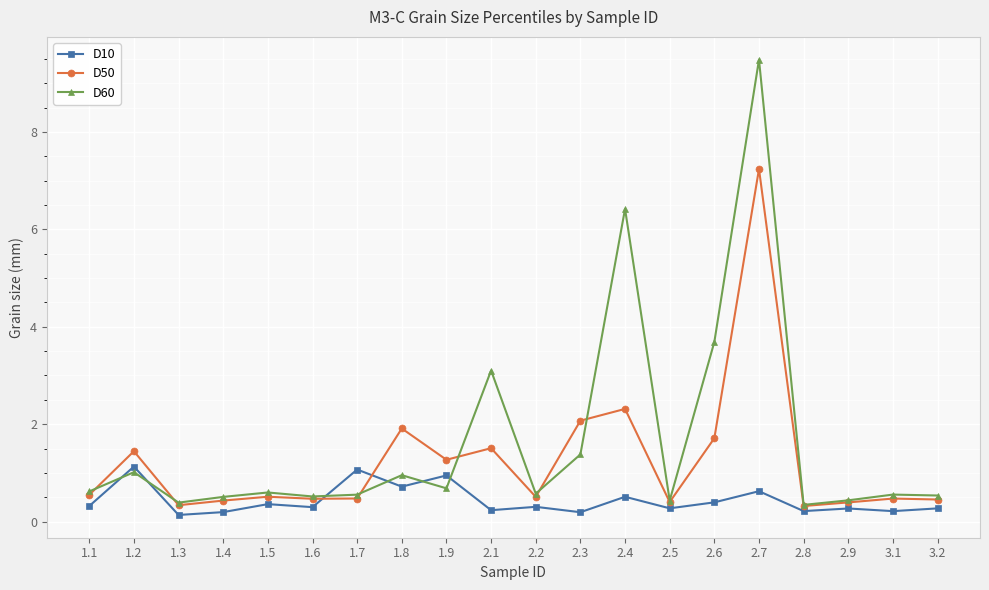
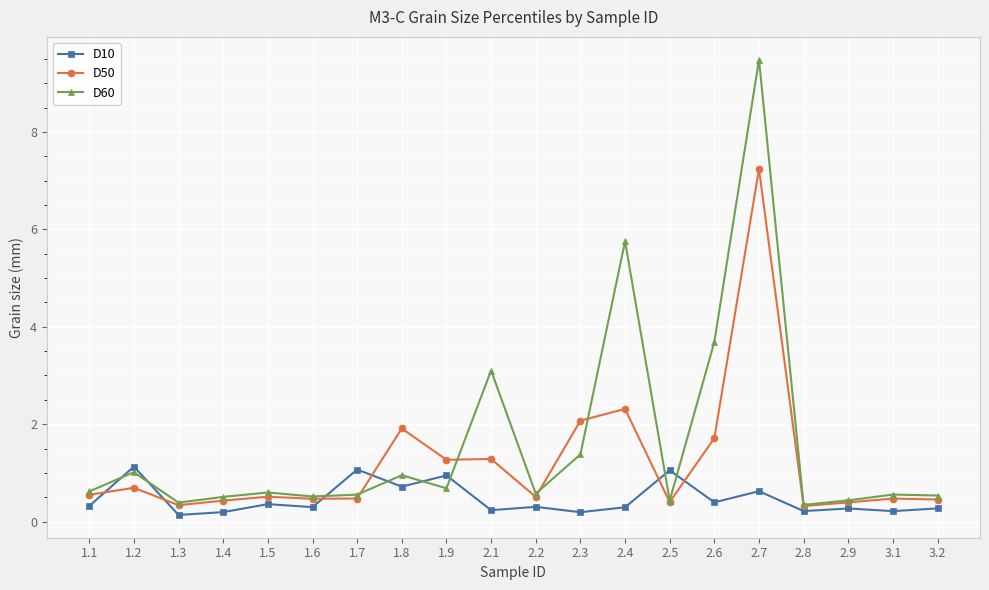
  {
    "D10": {
      "1.1": 0.3,
      "1.2": 1.1,
      "1.3": 0.1,
      "1.4": 0.2,
      "1.5": 0.4,
      "1.6": 0.3,
      "1.7": 1.1,
      "1.8": 0.7,
      "1.9": 0.9,
      "2.1": 0.2,
      "2.2": 0.3,
      "2.3": 0.2,
-     "2.4": 0.5,
-     "2.5": 0.3,
+     "2.4": 0.3,
+     "2.5": 1.1,
      "2.6": 0.4,
      "2.7": 0.6,
      "2.8": 0.2,
      "2.9": 0.3,
      "3.1": 0.2,
      "3.2": 0.3
    },
    "D50": {
      "1.1": 0.5,
-     "1.2": 1.4,
+     "1.2": 0.7,
      "1.3": 0.3,
      "1.4": 0.4,
      "1.5": 0.5,
      "1.7": 0.5,
      "1.8": 1.9,
      "1.9": 1.3,
-     "2.1": 1.5,
+     "2.1": 1.3,
      "2.2": 0.5,
      "2.3": 2.1,
      "2.4": 2.3,
      "2.6": 1.7,
      "2.7": 7.2,
      "3.1": 0.5,
      "3.2": 0.5
    },
    "D60": {
      "1.1": 0.6,
      "1.2": 1.0,
      "1.3": 0.4,
      "1.4": 0.5,
      "1.5": 0.6,
      "1.7": 0.6,
      "1.8": 1.0,
      "1.9": 0.7,
      "2.1": 3.1,
      "2.2": 0.6,
      "2.3": 1.4,
-     "2.4": 6.4,
+     "2.4": 5.8,
      "2.6": 3.7,
      "2.7": 9.5,
      "3.1": 0.6,
      "3.2": 0.5
    }
  }
